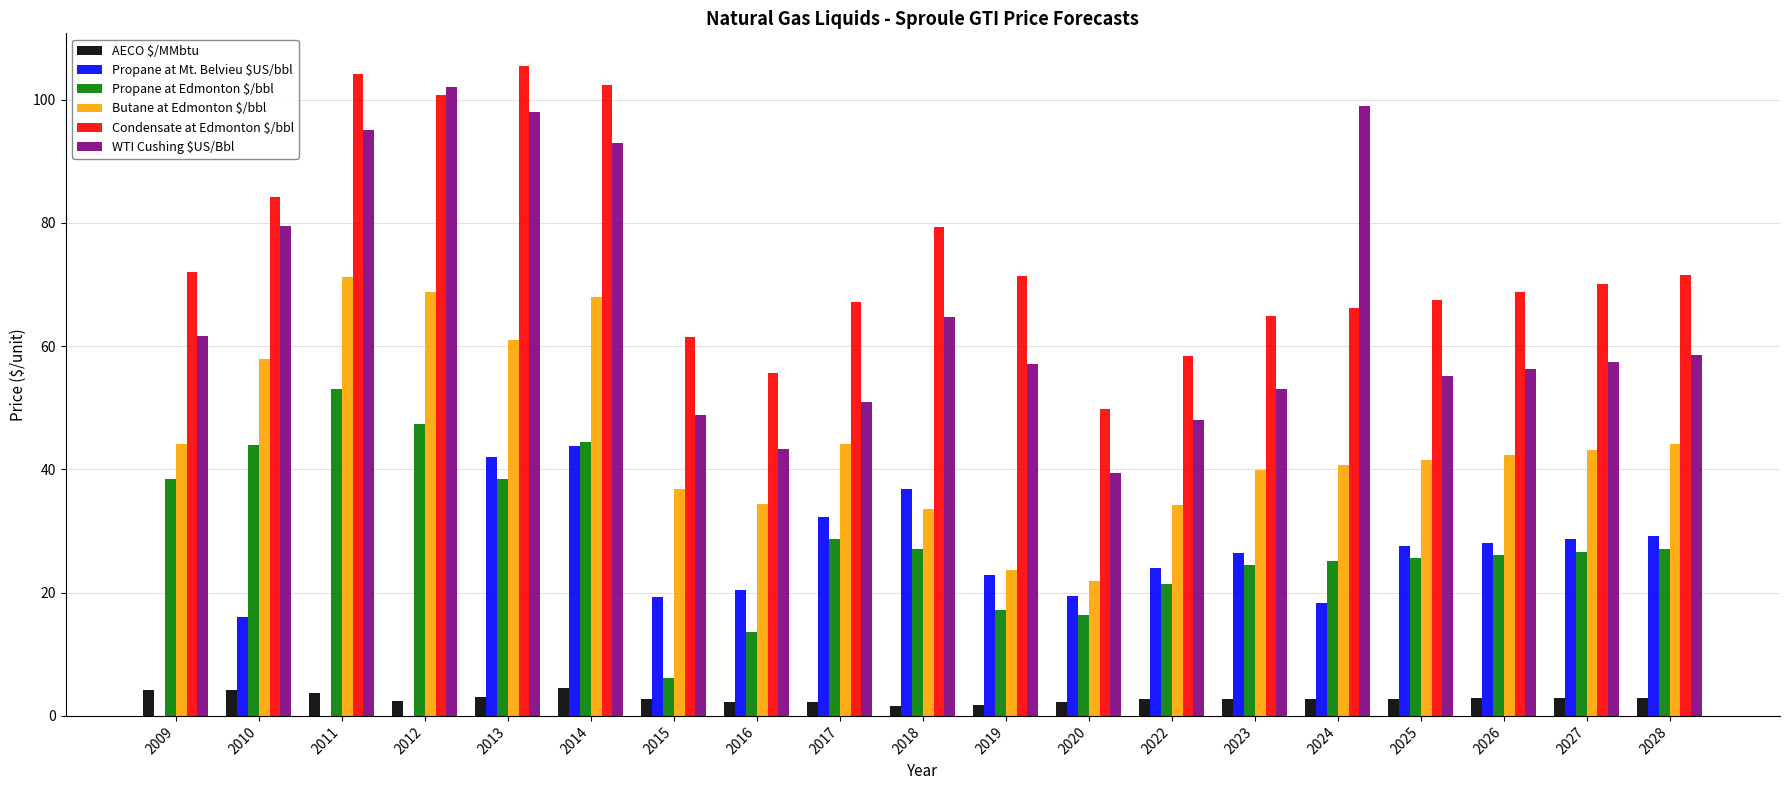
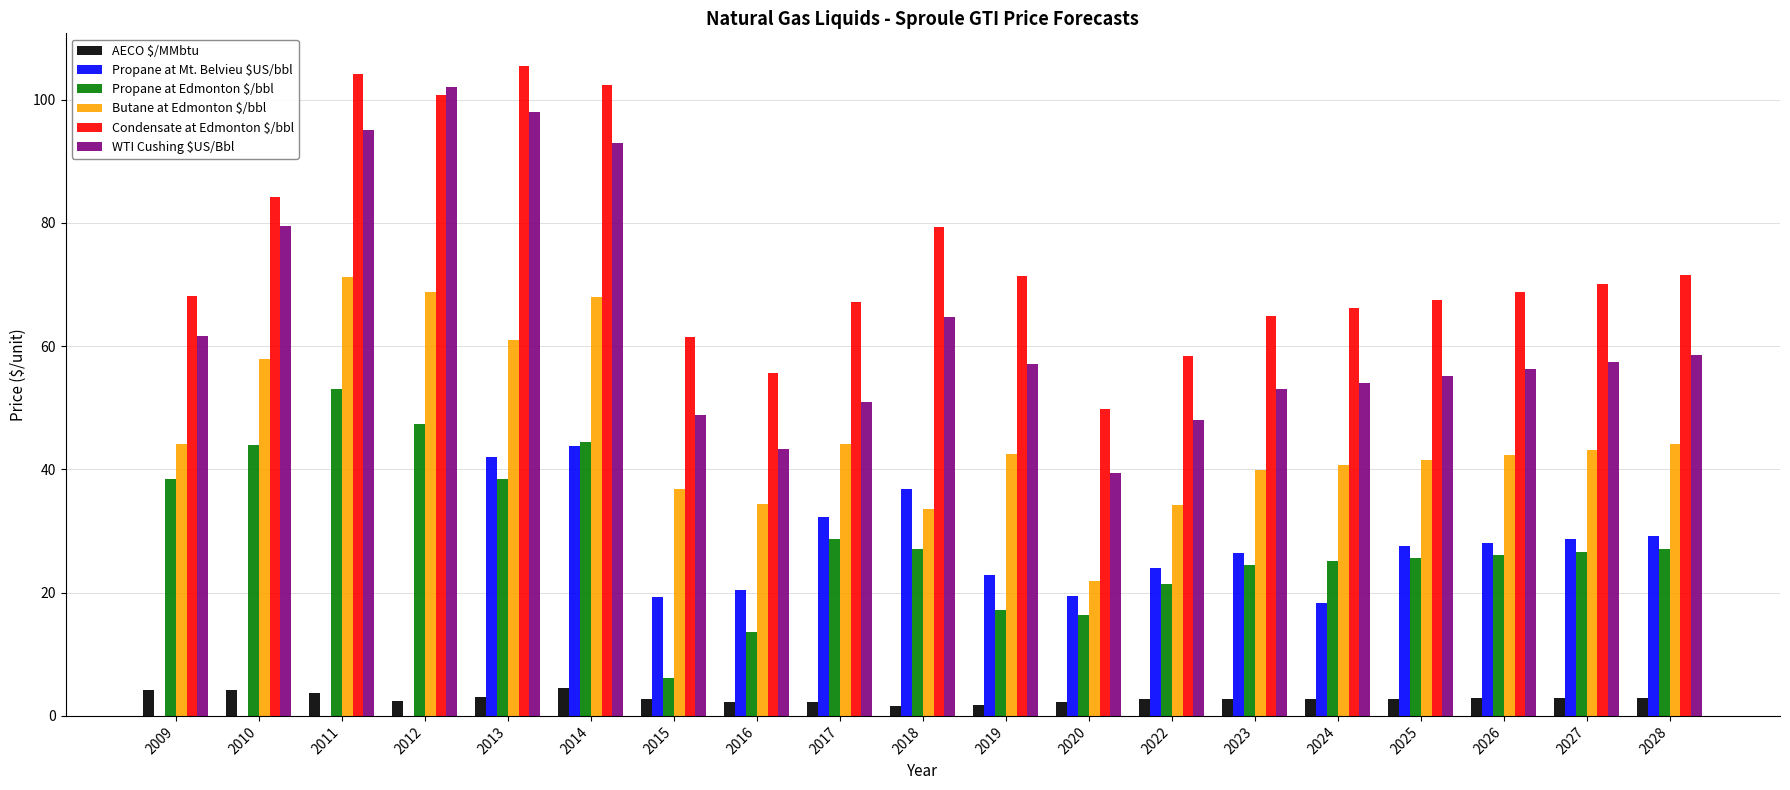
  {
    "AECO $/MMbtu": {
      "2009": 4,
      "2010": 4,
      "2011": 4,
      "2012": 2,
      "2013": 3,
      "2014": 4,
      "2015": 3,
      "2016": 2,
      "2017": 2,
      "2018": 2,
      "2019": 2,
      "2020": 2,
      "2022": 3,
      "2023": 3,
      "2024": 3,
      "2025": 3,
      "2026": 3,
      "2027": 3,
      "2028": 3
    },
    "Propane at Mt. Belvieu $US/bbl": {
      "2009": 0,
-     "2010": 16,
+     "2010": 0,
      "2011": 0,
      "2012": 0,
      "2013": 42,
      "2014": 44,
      "2015": 19,
      "2016": 20,
      "2017": 32,
      "2018": 37,
      "2019": 23,
      "2020": 19,
      "2022": 24,
      "2023": 27,
      "2024": 18,
      "2025": 28,
      "2026": 28,
      "2027": 29,
      "2028": 29
    },
    "Propane at Edmonton $/bbl": {
      "2009": 38,
      "2010": 44,
      "2011": 53,
      "2012": 47,
      "2013": 38,
      "2014": 44,
      "2015": 6,
      "2016": 14,
      "2017": 29,
      "2018": 27,
      "2019": 17,
      "2020": 16,
      "2022": 21,
      "2023": 25,
      "2024": 25,
      "2025": 26,
      "2026": 26,
      "2027": 27,
      "2028": 27
    },
    "Butane at Edmonton $/bbl": {
      "2009": 44,
      "2010": 58,
      "2011": 71,
      "2012": 69,
      "2013": 61,
      "2014": 68,
      "2015": 37,
      "2016": 34,
      "2017": 44,
      "2018": 34,
-     "2019": 24,
+     "2019": 42,
      "2020": 22,
      "2022": 34,
      "2023": 40,
      "2024": 41,
      "2025": 42,
      "2026": 42,
      "2027": 43,
      "2028": 44
    },
    "Condensate at Edmonton $/bbl": {
-     "2009": 72,
+     "2009": 68,
      "2010": 84,
      "2011": 104,
      "2012": 101,
      "2013": 105,
      "2014": 102,
      "2015": 61,
      "2016": 56,
      "2017": 67,
      "2018": 79,
      "2019": 71,
      "2020": 50,
      "2022": 58,
      "2023": 65,
      "2024": 66,
      "2025": 67,
      "2026": 69,
      "2027": 70,
      "2028": 72
    },
    "WTI Cushing $US/Bbl": {
      "2009": 62,
      "2010": 79,
      "2011": 95,
      "2012": 102,
      "2013": 98,
      "2014": 93,
      "2015": 49,
      "2016": 43,
      "2017": 51,
      "2018": 65,
      "2019": 57,
      "2020": 39,
      "2022": 48,
      "2023": 53,
-     "2024": 99,
+     "2024": 54,
      "2025": 55,
      "2026": 56,
      "2027": 57,
      "2028": 59
    }
  }
